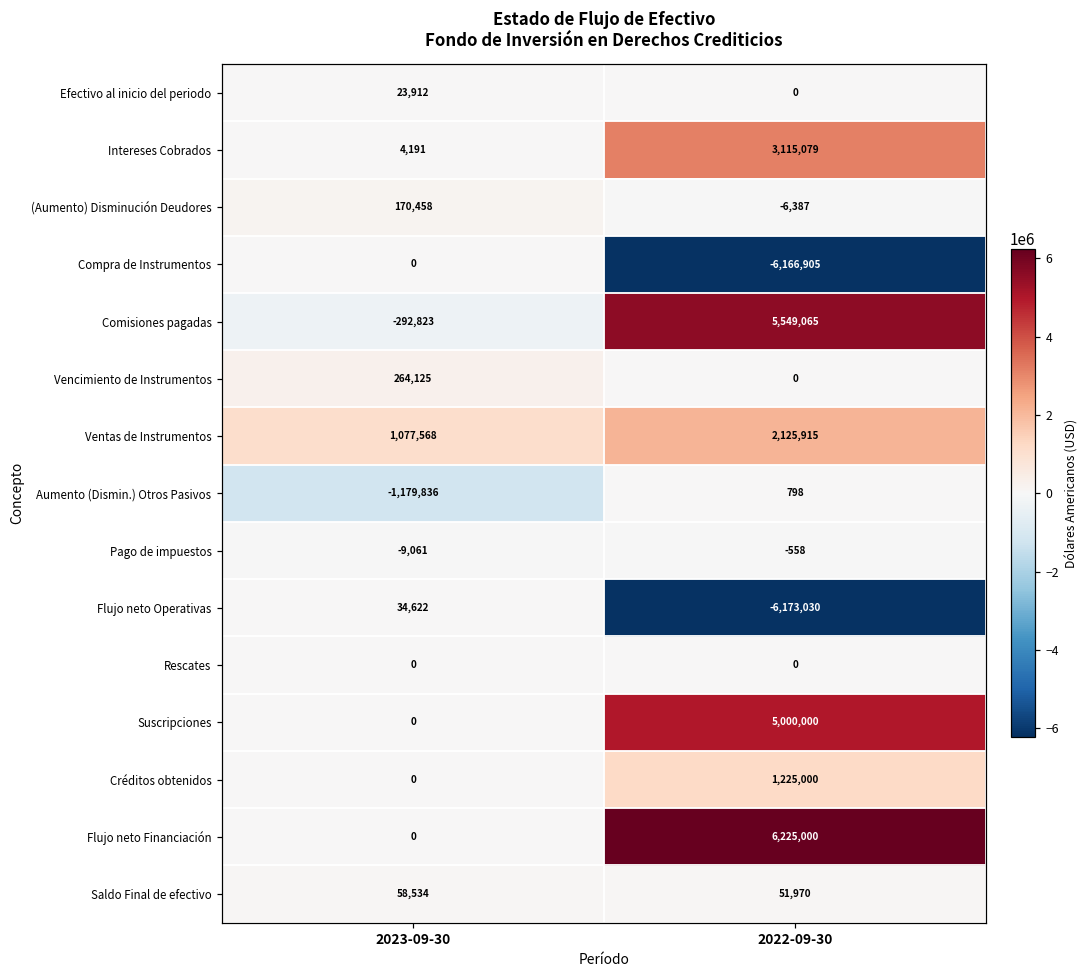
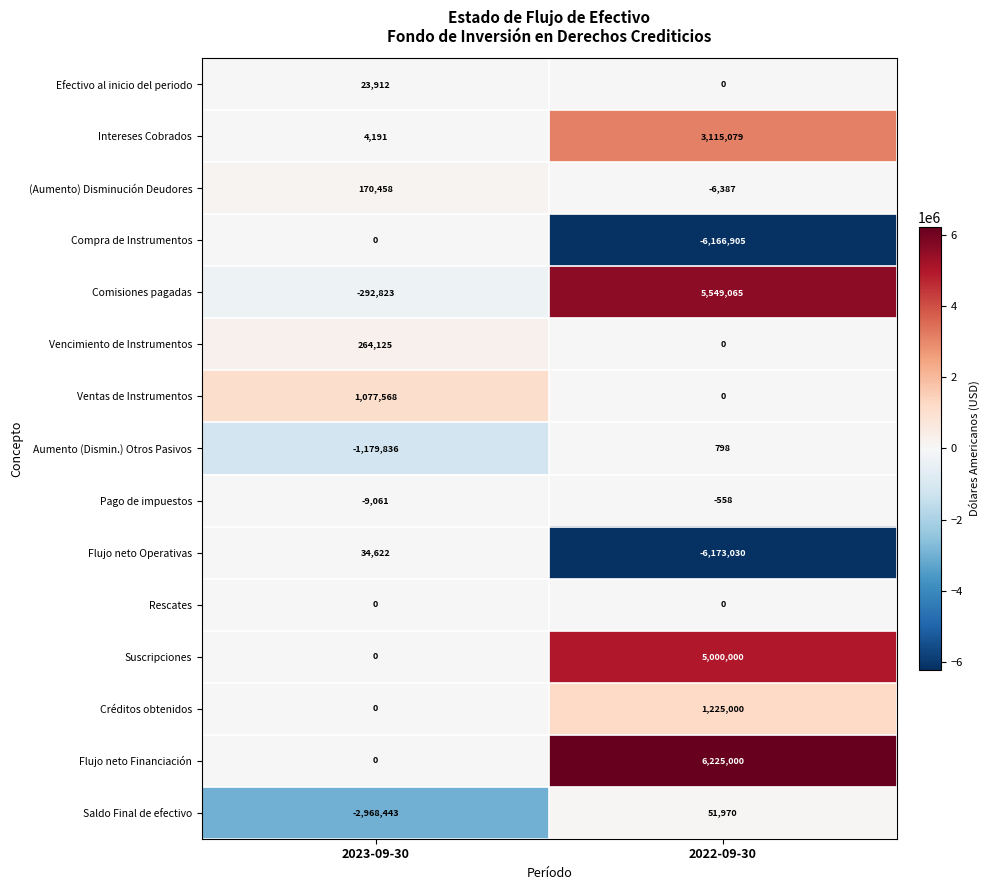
  {
    "Efectivo al inicio del periodo": {
      "2023-09-30": "23,912",
      "2022-09-30": "0"
    },
    "Intereses Cobrados": {
      "2023-09-30": "4,191",
      "2022-09-30": "3,115,079"
    },
    "(Aumento) Disminución Deudores": {
      "2023-09-30": "170,458",
      "2022-09-30": "-6,387"
    },
    "Compra de Instrumentos": {
      "2023-09-30": "0",
      "2022-09-30": "-6,166,905"
    },
    "Comisiones pagadas": {
      "2023-09-30": "-292,823",
      "2022-09-30": "5,549,065"
    },
    "Vencimiento de Instrumentos": {
      "2023-09-30": "264,125",
      "2022-09-30": "0"
    },
    "Ventas de Instrumentos": {
      "2023-09-30": "1,077,568",
-     "2022-09-30": "2,125,915"
+     "2022-09-30": "0"
    },
    "Aumento (Dismin.) Otros Pasivos": {
      "2023-09-30": "-1,179,836",
      "2022-09-30": "798"
    },
    "Pago de impuestos": {
      "2023-09-30": "-9,061",
      "2022-09-30": "-558"
    },
    "Flujo neto Operativas": {
      "2023-09-30": "34,622",
      "2022-09-30": "-6,173,030"
    },
    "Rescates": {
      "2023-09-30": "0",
      "2022-09-30": "0"
    },
    "Suscripciones": {
      "2023-09-30": "0",
      "2022-09-30": "5,000,000"
    },
    "Créditos obtenidos": {
      "2023-09-30": "0",
      "2022-09-30": "1,225,000"
    },
    "Flujo neto Financiación": {
      "2023-09-30": "0",
      "2022-09-30": "6,225,000"
    },
    "Saldo Final de efectivo": {
-     "2023-09-30": "58,534",
+     "2023-09-30": "-2,968,443",
      "2022-09-30": "51,970"
    }
  }
